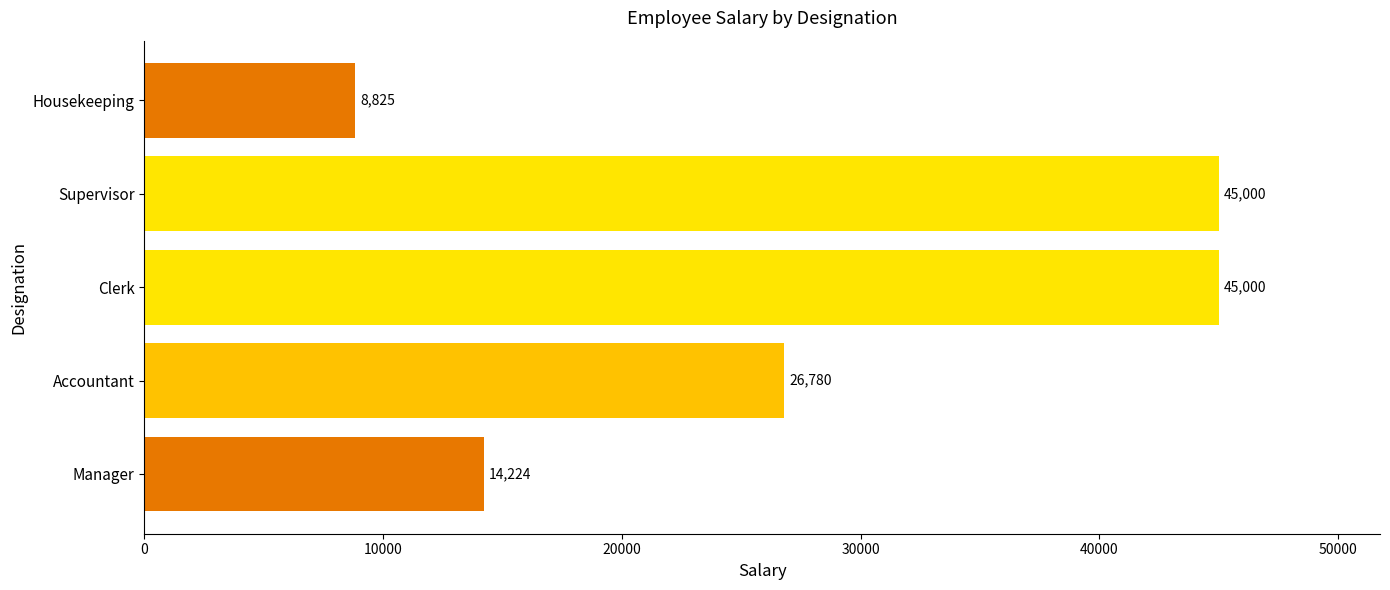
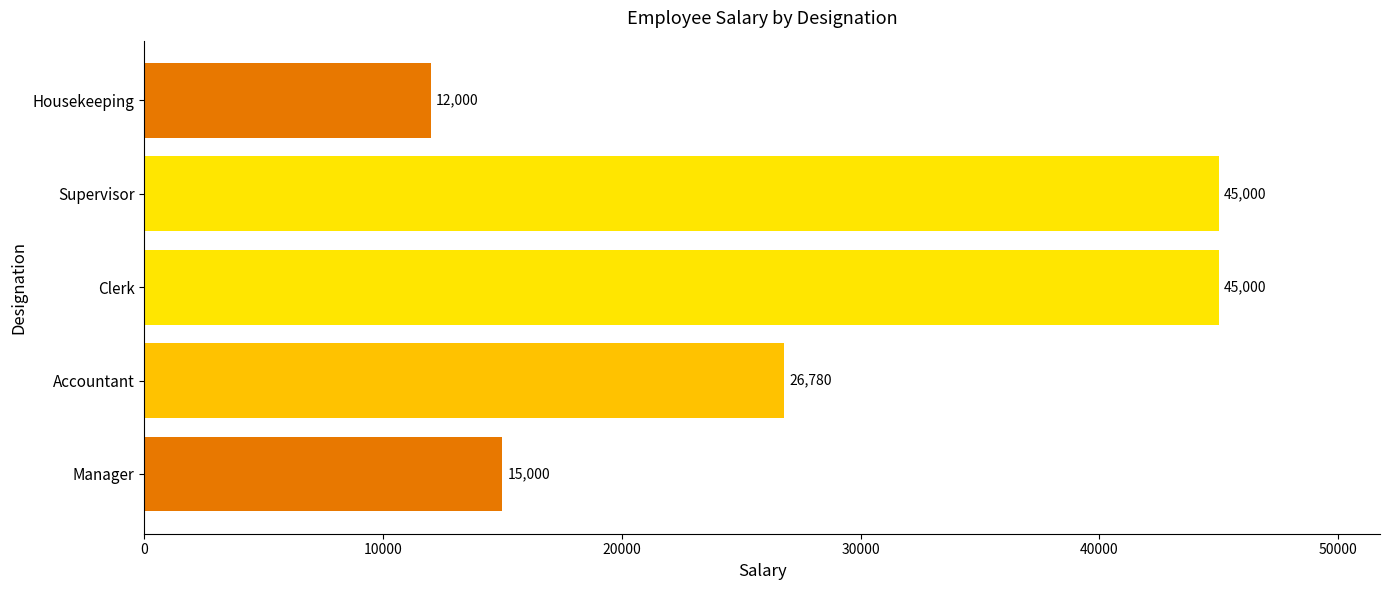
  {
-   "Housekeeping": "8,825",
+   "Housekeeping": "12,000",
    "Supervisor": "45,000",
    "Clerk": "45,000",
    "Accountant": "26,780",
-   "Manager": "14,224"
+   "Manager": "15,000"
  }
